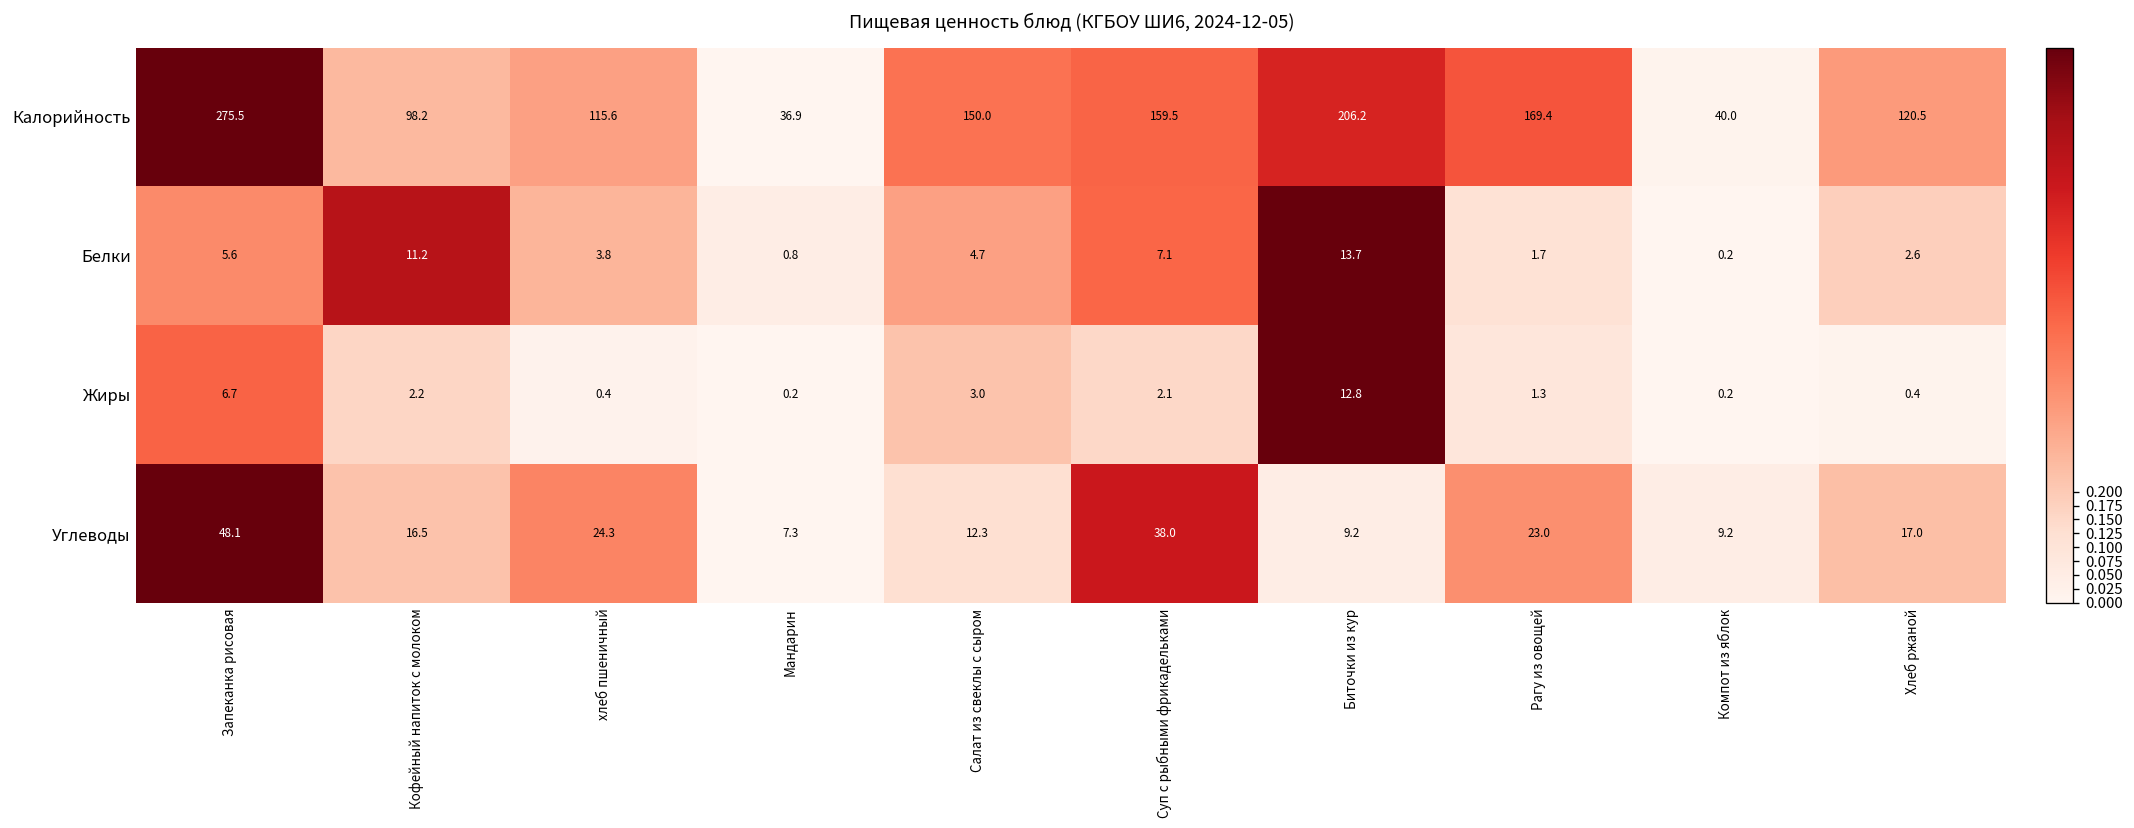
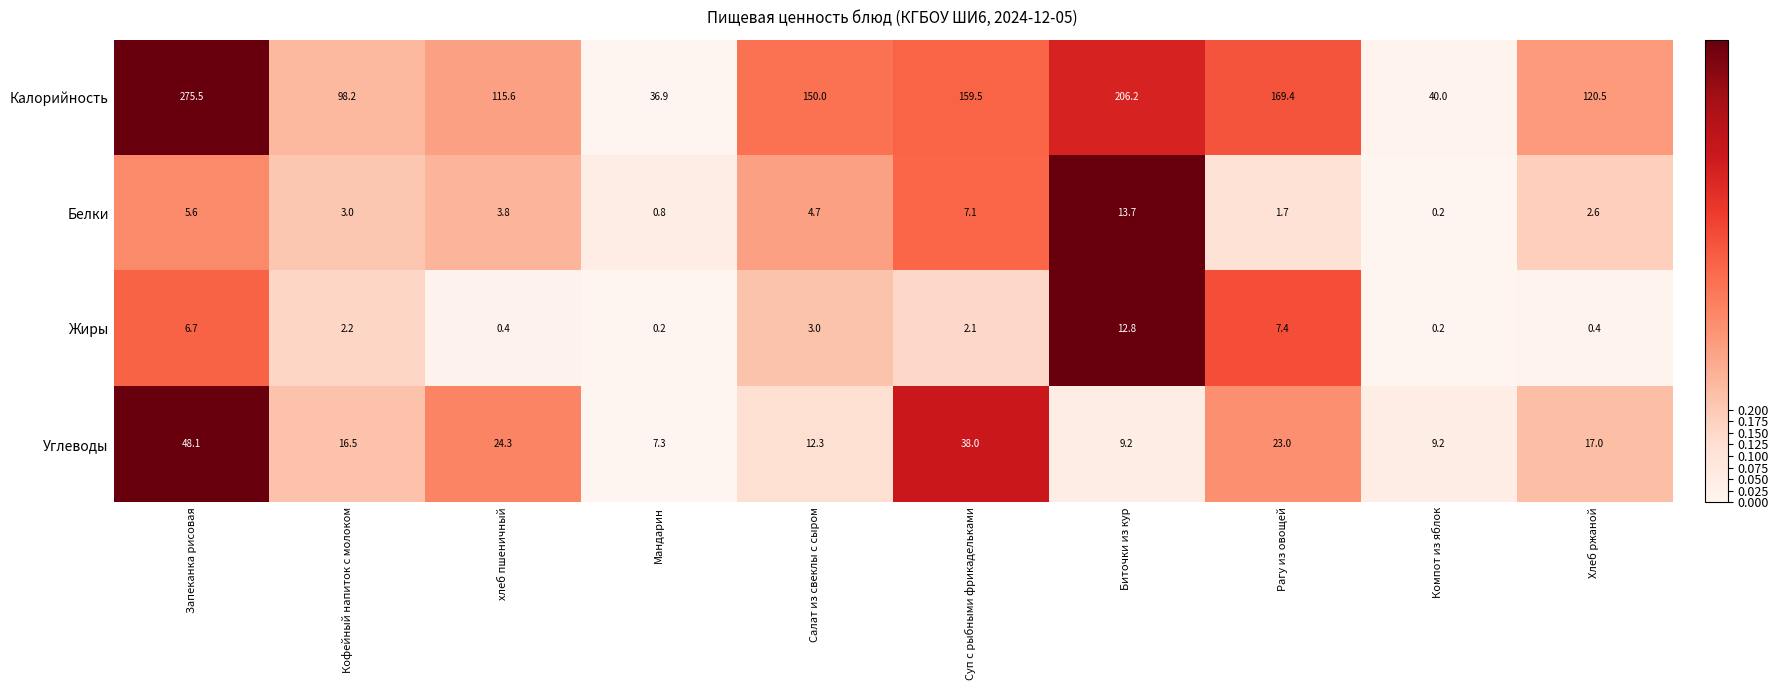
  {
    "Калорийность": {
      "Запеканка рисовая": 275.5,
      "Кофейный напиток с молоком": 98.2,
      "хлеб пшеничный": 115.6,
      "Мандарин": 36.9,
      "Салат из свеклы с сыром": 150.0,
      "Суп с рыбными фрикадельками": 159.5,
      "Биточки из кур": 206.2,
      "Рагу из овощей": 169.4,
      "Компот из яблок": 40.0,
      "Хлеб ржаной": 120.5
    },
    "Белки": {
      "Запеканка рисовая": 5.6,
-     "Кофейный напиток с молоком": 11.2,
+     "Кофейный напиток с молоком": 3.0,
      "хлеб пшеничный": 3.8,
      "Мандарин": 0.8,
      "Салат из свеклы с сыром": 4.7,
      "Суп с рыбными фрикадельками": 7.1,
      "Биточки из кур": 13.7,
      "Рагу из овощей": 1.7,
      "Компот из яблок": 0.2,
      "Хлеб ржаной": 2.6
    },
    "Жиры": {
      "Запеканка рисовая": 6.7,
      "Кофейный напиток с молоком": 2.2,
      "хлеб пшеничный": 0.4,
      "Мандарин": 0.2,
      "Салат из свеклы с сыром": 3.0,
      "Суп с рыбными фрикадельками": 2.1,
      "Биточки из кур": 12.8,
-     "Рагу из овощей": 1.3,
+     "Рагу из овощей": 7.4,
      "Компот из яблок": 0.2,
      "Хлеб ржаной": 0.4
    },
    "Углеводы": {
      "Запеканка рисовая": 48.1,
      "Кофейный напиток с молоком": 16.5,
      "хлеб пшеничный": 24.3,
      "Мандарин": 7.3,
      "Салат из свеклы с сыром": 12.3,
      "Суп с рыбными фрикадельками": 38.0,
      "Биточки из кур": 9.2,
      "Рагу из овощей": 23.0,
      "Компот из яблок": 9.2,
      "Хлеб ржаной": 17.0
    }
  }
